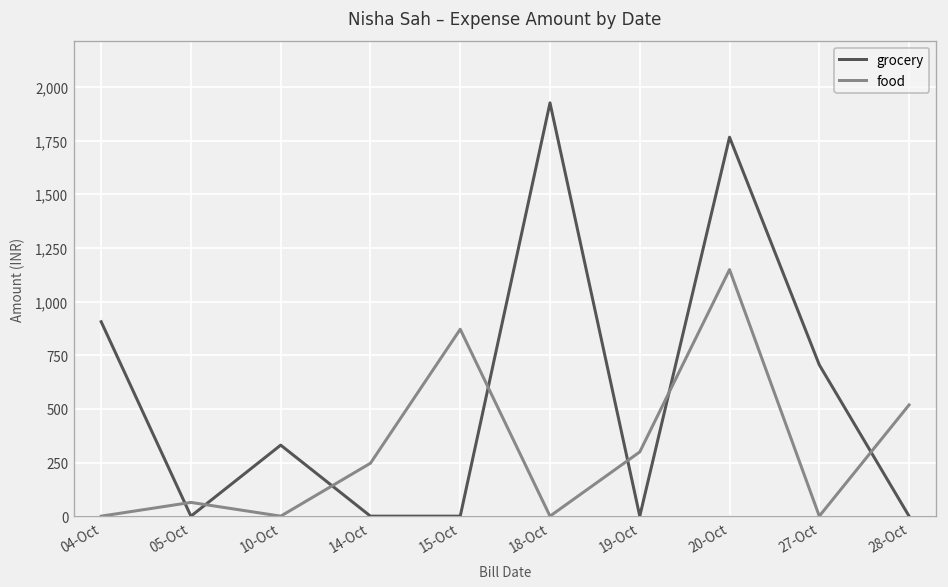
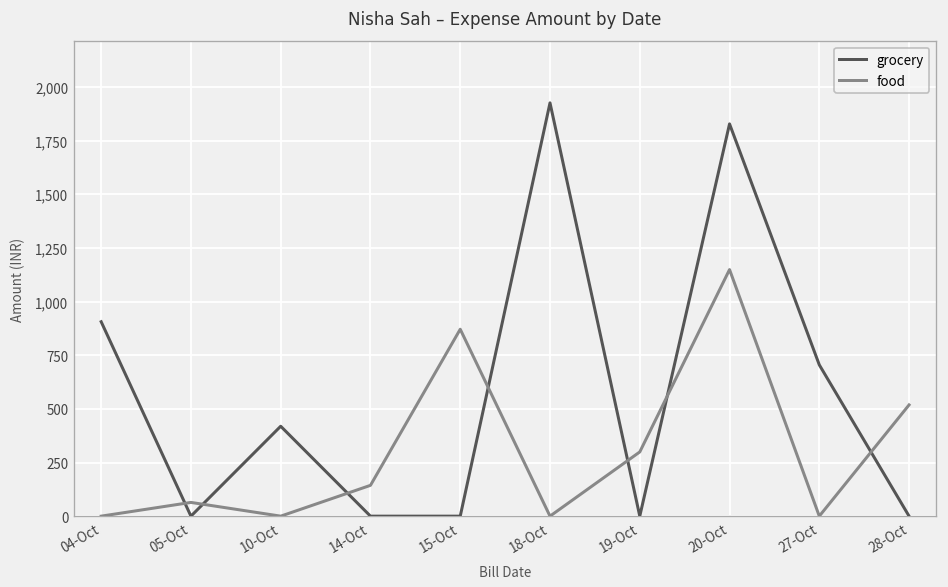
  {
    "grocery": {
      "04-Oct": "910",
      "05-Oct": "0",
-     "10-Oct": "330",
+     "10-Oct": "420",
      "14-Oct": "0",
      "15-Oct": "0",
      "18-Oct": "1,930",
      "19-Oct": "0",
-     "20-Oct": "1,770",
+     "20-Oct": "1,830",
      "27-Oct": "710",
      "28-Oct": "0"
    },
    "food": {
      "04-Oct": "0",
      "05-Oct": "60",
      "10-Oct": "0",
-     "14-Oct": "250",
+     "14-Oct": "140",
      "15-Oct": "870",
      "18-Oct": "0",
      "19-Oct": "300",
      "20-Oct": "1,150",
      "27-Oct": "0",
      "28-Oct": "520"
    }
  }
